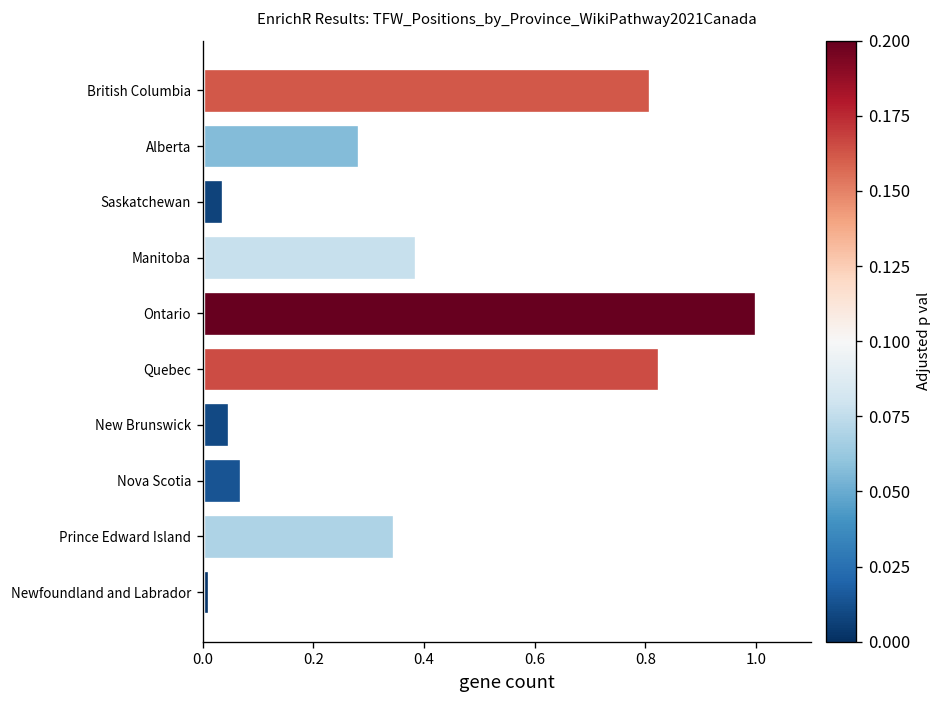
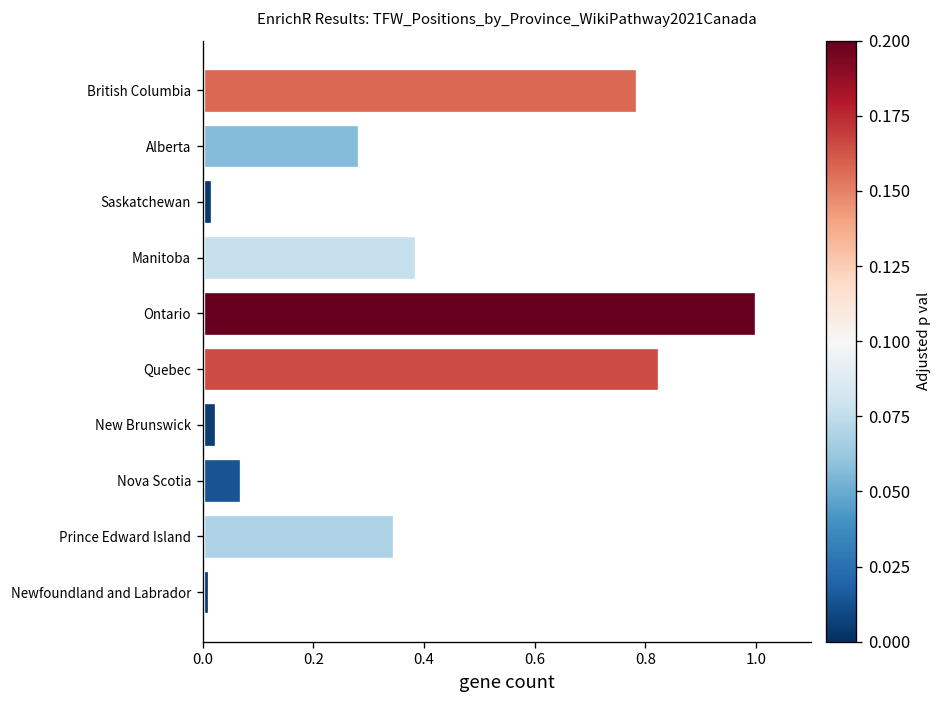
  {
-   "British Columbia": 0.81,
+   "British Columbia": 0.79,
    "Alberta": 0.28,
-   "Saskatchewan": 0.04,
+   "Saskatchewan": 0.02,
    "Manitoba": 0.38,
    "Ontario": 1.00,
    "Quebec": 0.82,
-   "New Brunswick": 0.05,
+   "New Brunswick": 0.02,
    "Nova Scotia": 0.07,
    "Prince Edward Island": 0.35,
    "Newfoundland and Labrador": 0.01
  }
